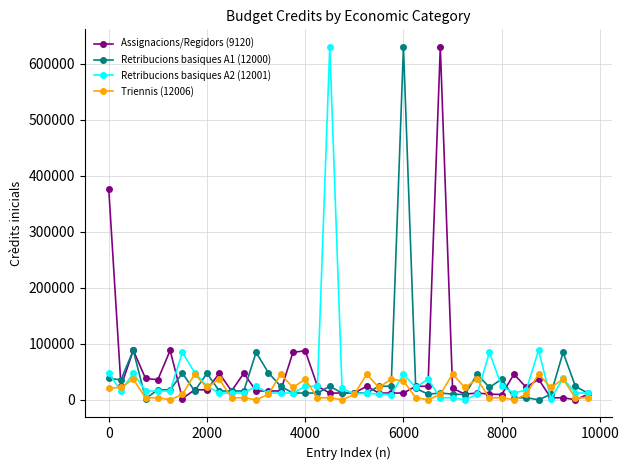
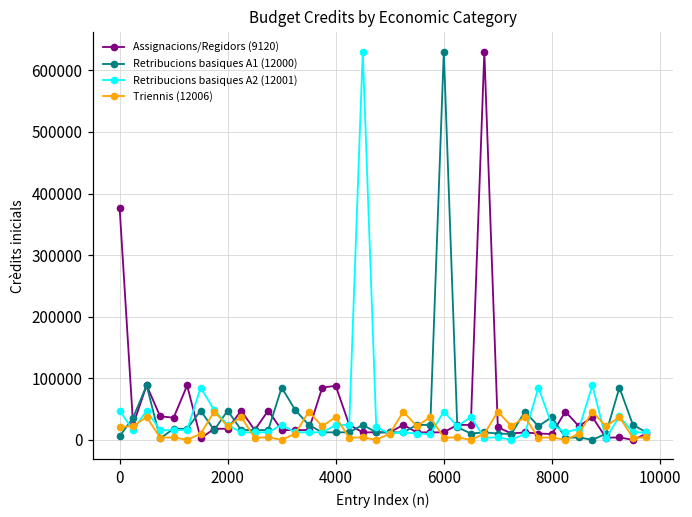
  {
    "Assignacions/Regidors (9120)": {
      "0": 380000,
      "4000": 90000,
      "6000": 10000,
      "8000": 10000
    },
    "Retribucions basiques A1 (12000)": {
-     "0": 40000,
+     "0": 10000,
      "2000": 50000,
      "4000": 10000,
      "6000": 630000,
      "8000": 40000
    },
    "Retribucions basiques A2 (12001)": {
      "0": 50000,
      "4000": 20000,
      "6000": 50000,
      "8000": 20000
    },
    "Triennis (12006)": {
      "0": 20000,
      "4000": 40000,
-     "6000": 30000,
+     "6000": 0,
      "8000": 0
    }
  }
